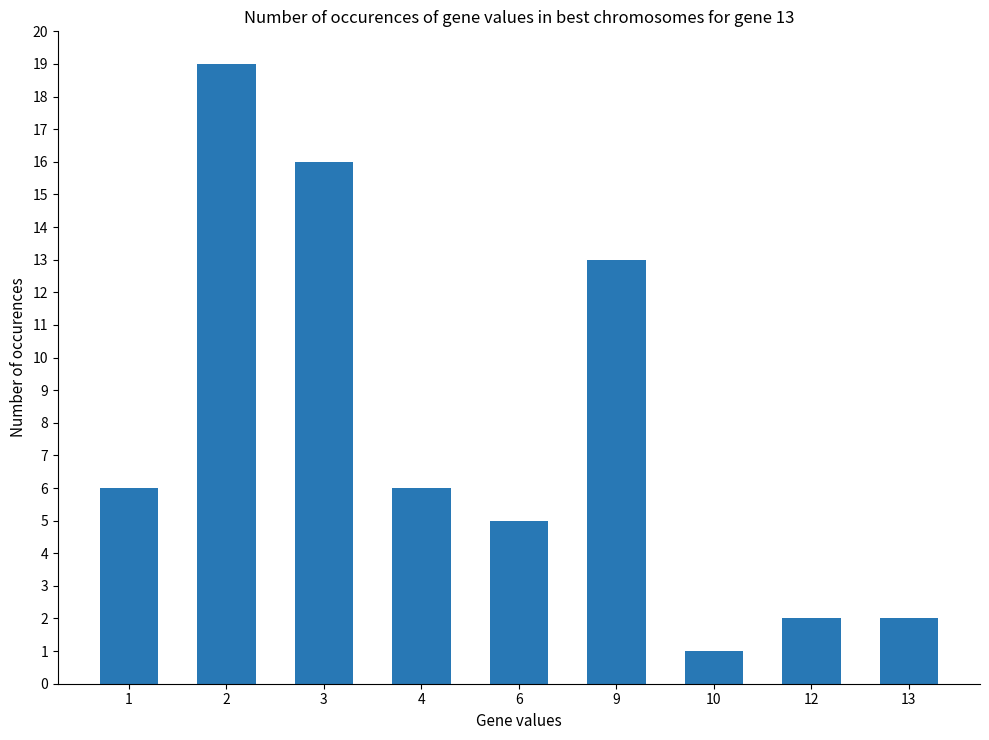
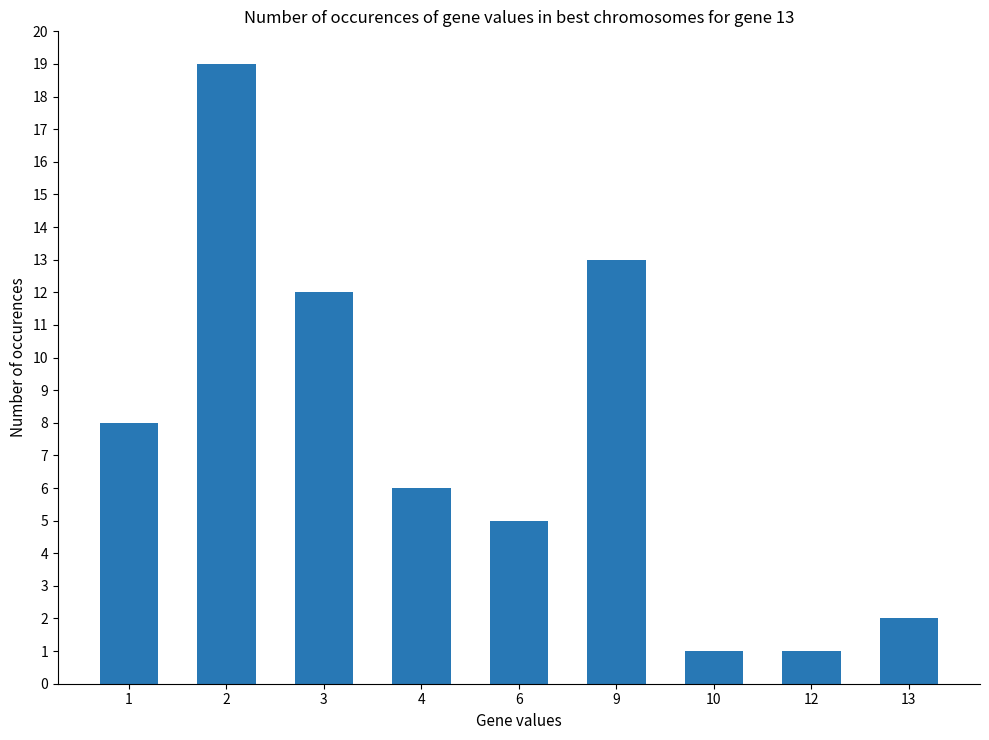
  {
-   "1": 6,
+   "1": 8,
    "2": 19,
-   "3": 16,
+   "3": 12,
    "4": 6,
    "6": 5,
    "9": 13,
    "10": 1,
-   "12": 2,
+   "12": 1,
    "13": 2
  }
